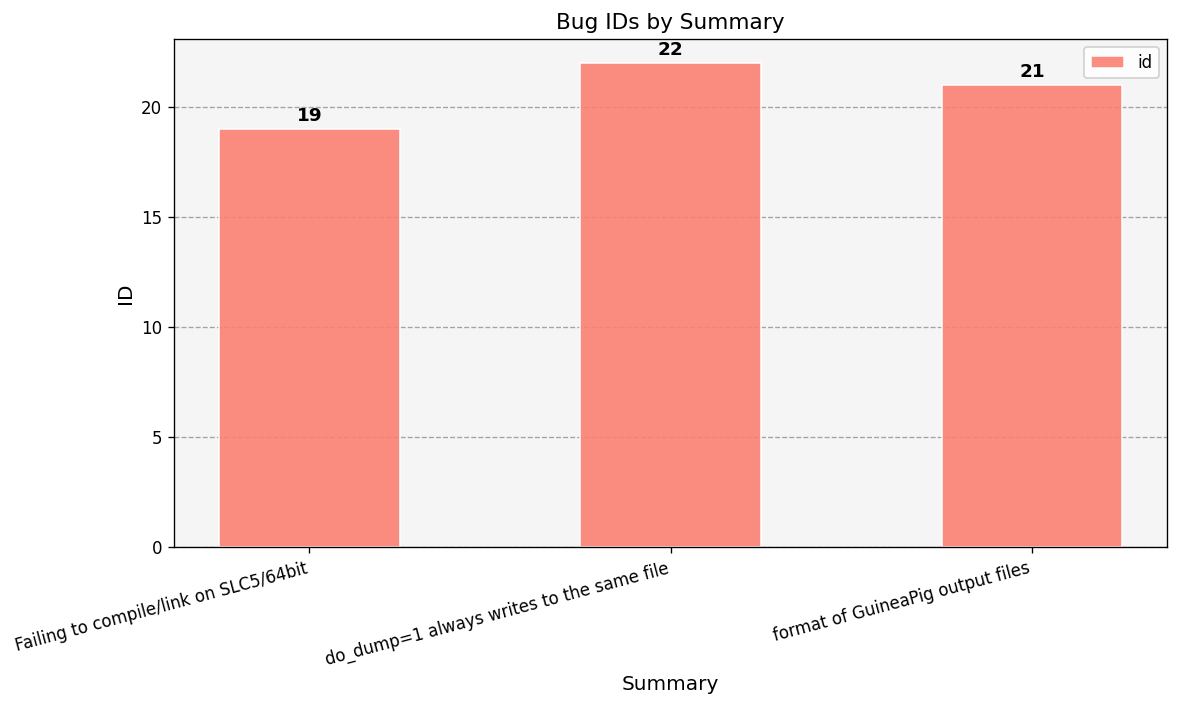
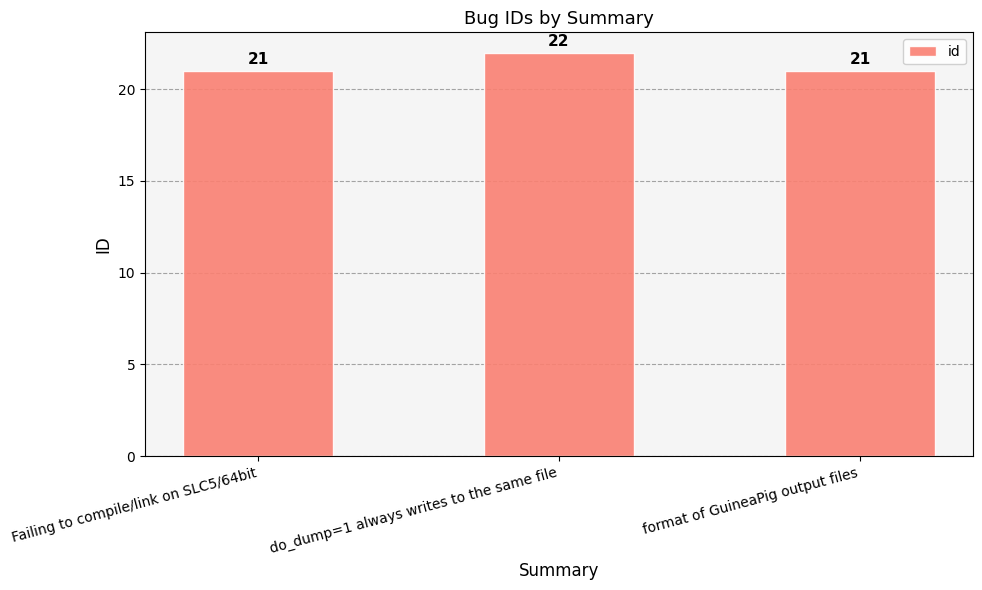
  {
-   "Failing to compile/link on SLC5/64bit": 19,
+   "Failing to compile/link on SLC5/64bit": 21,
    "do_dump=1 always writes to the same file": 22,
    "format of GuineaPig output files": 21
  }
